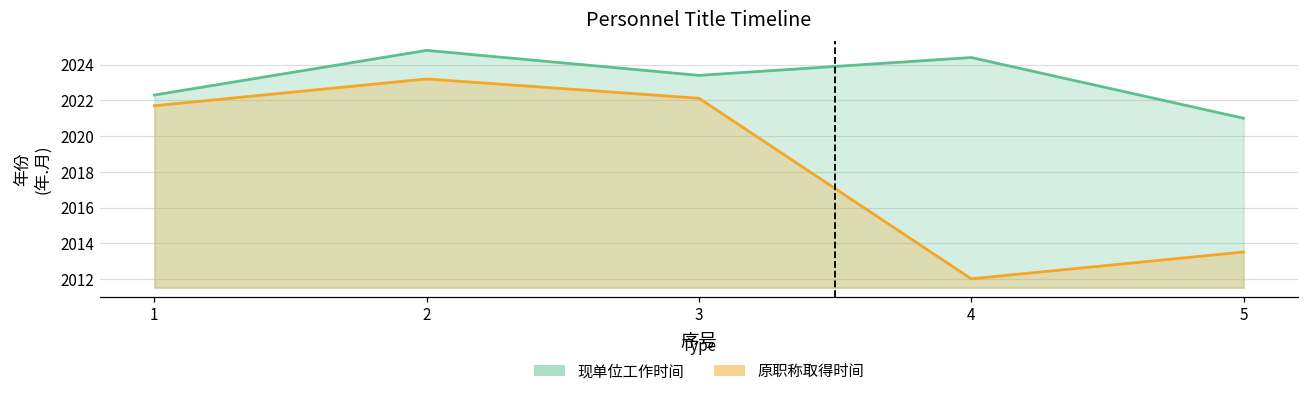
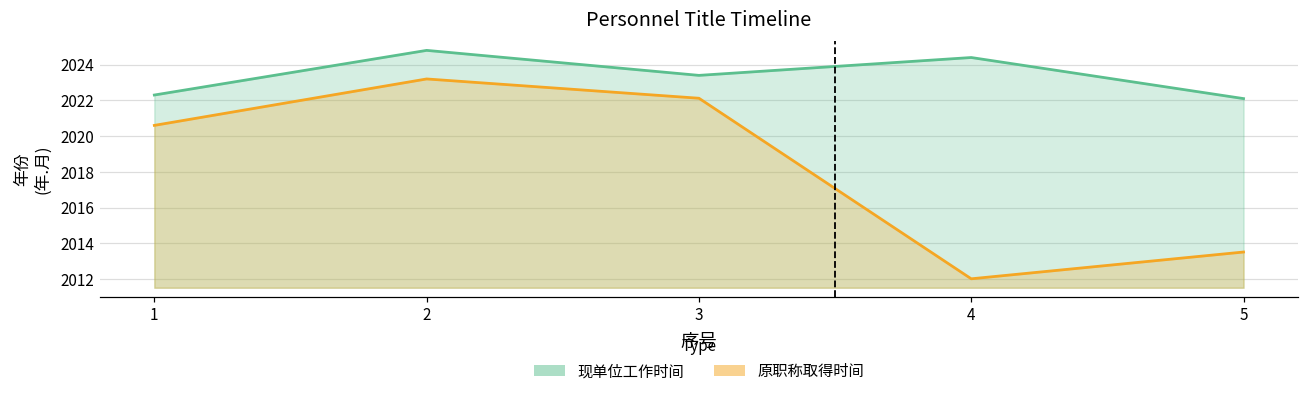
  {
    "现单位工作时间": {
      "1": 2022.3,
      "2": 2024.8,
      "3": 2023.4,
      "4": 2024.4,
-     "5": 2021.0
+     "5": 2022.1
    },
    "原职称取得时间": {
-     "1": 2021.7,
+     "1": 2020.6,
      "2": 2023.2,
      "3": 2022.1,
      "4": 2012.0,
      "5": 2013.5
    }
  }
